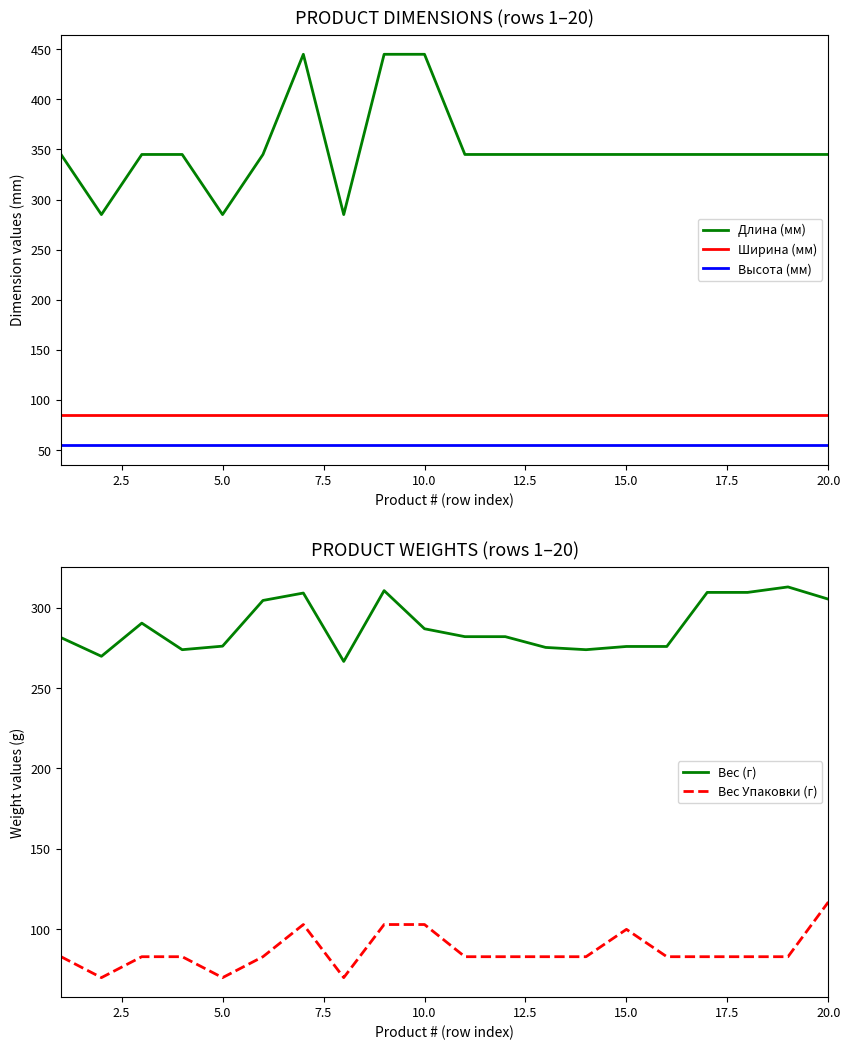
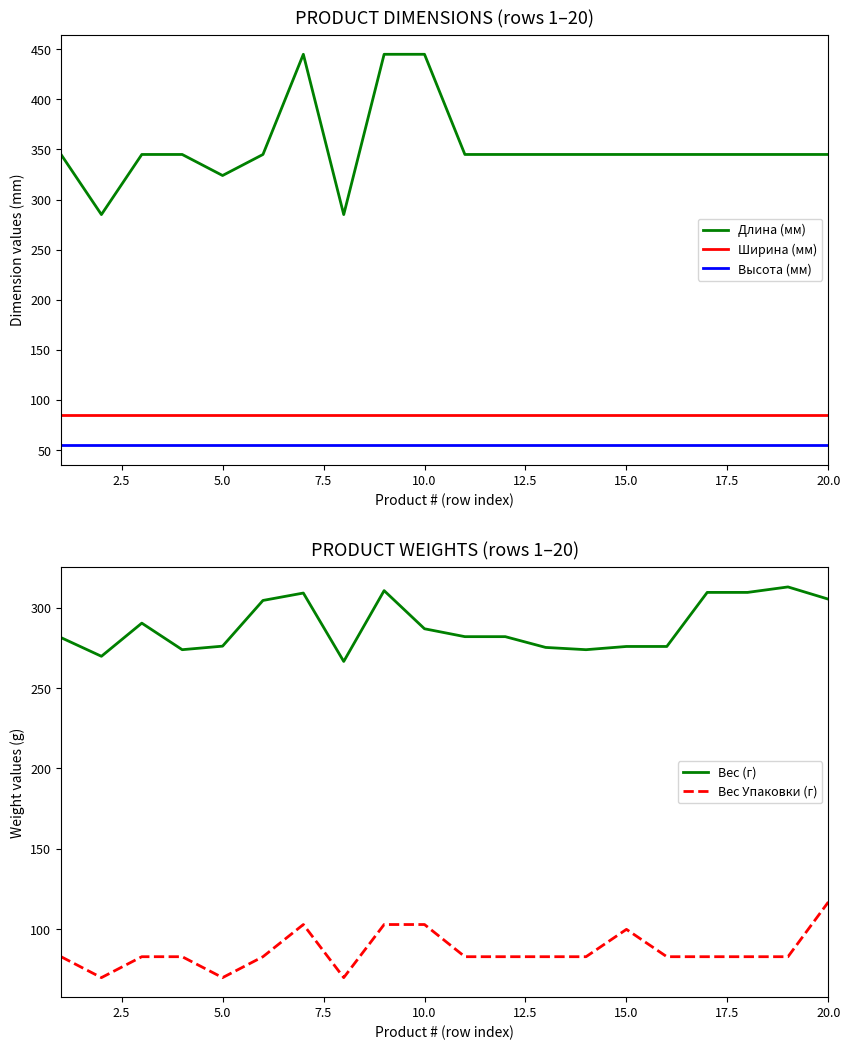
  {
    "PRODUCT DIMENSIONS (rows 1–20)": {
      "Длина (мм)": {
-       "5.0": 285,
+       "5.0": 324,
        "10.0": 445,
        "15.0": 345,
        "20.0": 345
      },
      "Ширина (мм)": {
        "5.0": 85,
        "10.0": 85,
        "15.0": 85,
        "20.0": 85
      },
      "Высота (мм)": {
        "5.0": 55,
        "10.0": 55,
        "15.0": 55,
        "20.0": 55
      }
    },
    "PRODUCT WEIGHTS (rows 1–20)": {
      "Вес (г)": {
        "5.0": 276,
        "10.0": 287,
        "15.0": 276,
        "20.0": 305
      },
      "Вес Упаковки (г)": {
        "5.0": 70,
        "10.0": 103,
        "15.0": 100,
        "20.0": 117
      }
    }
  }
